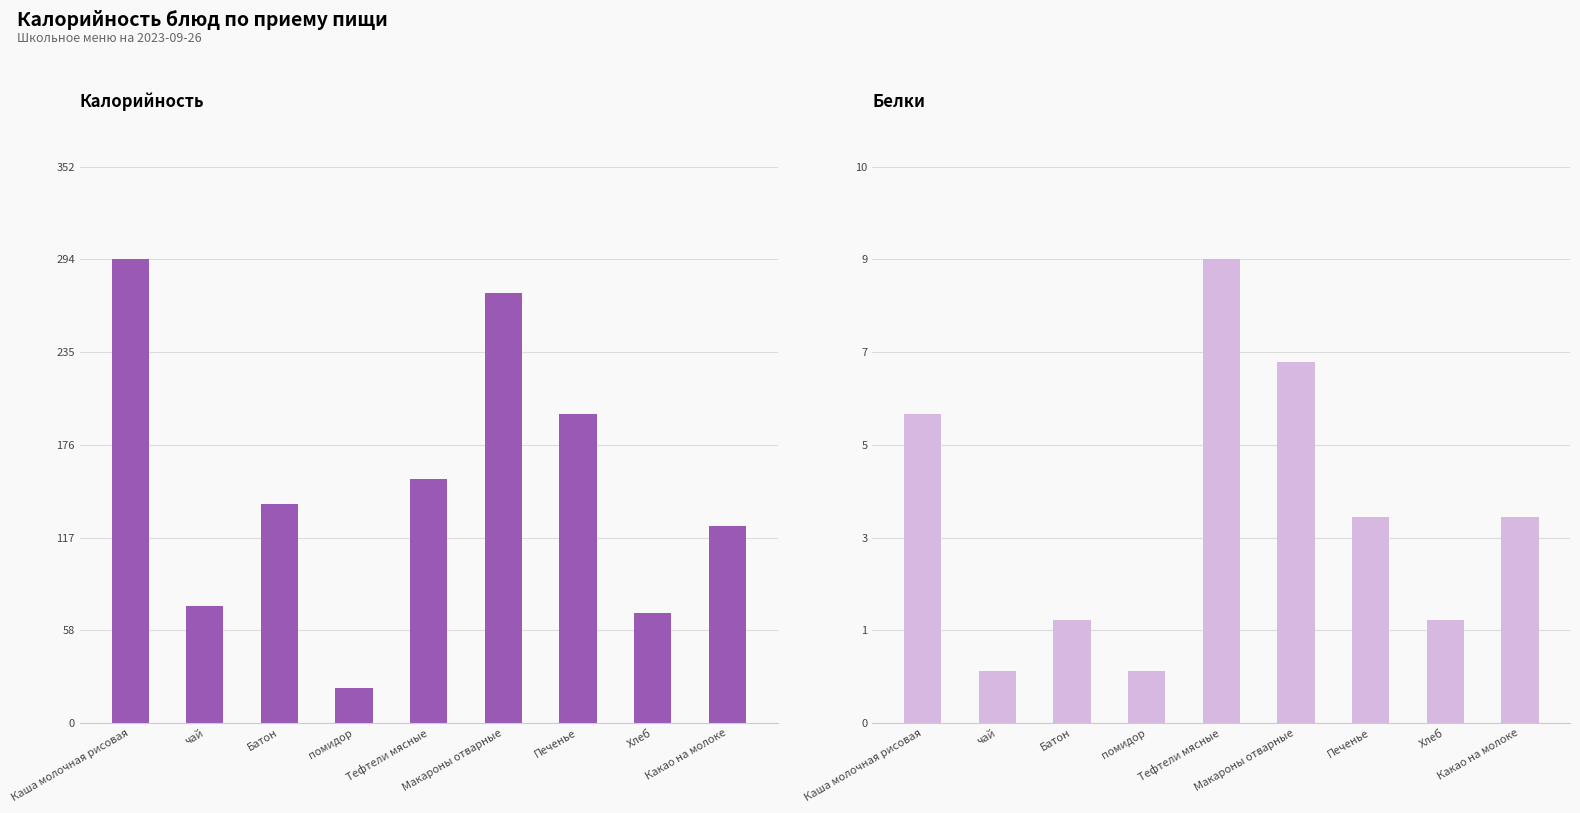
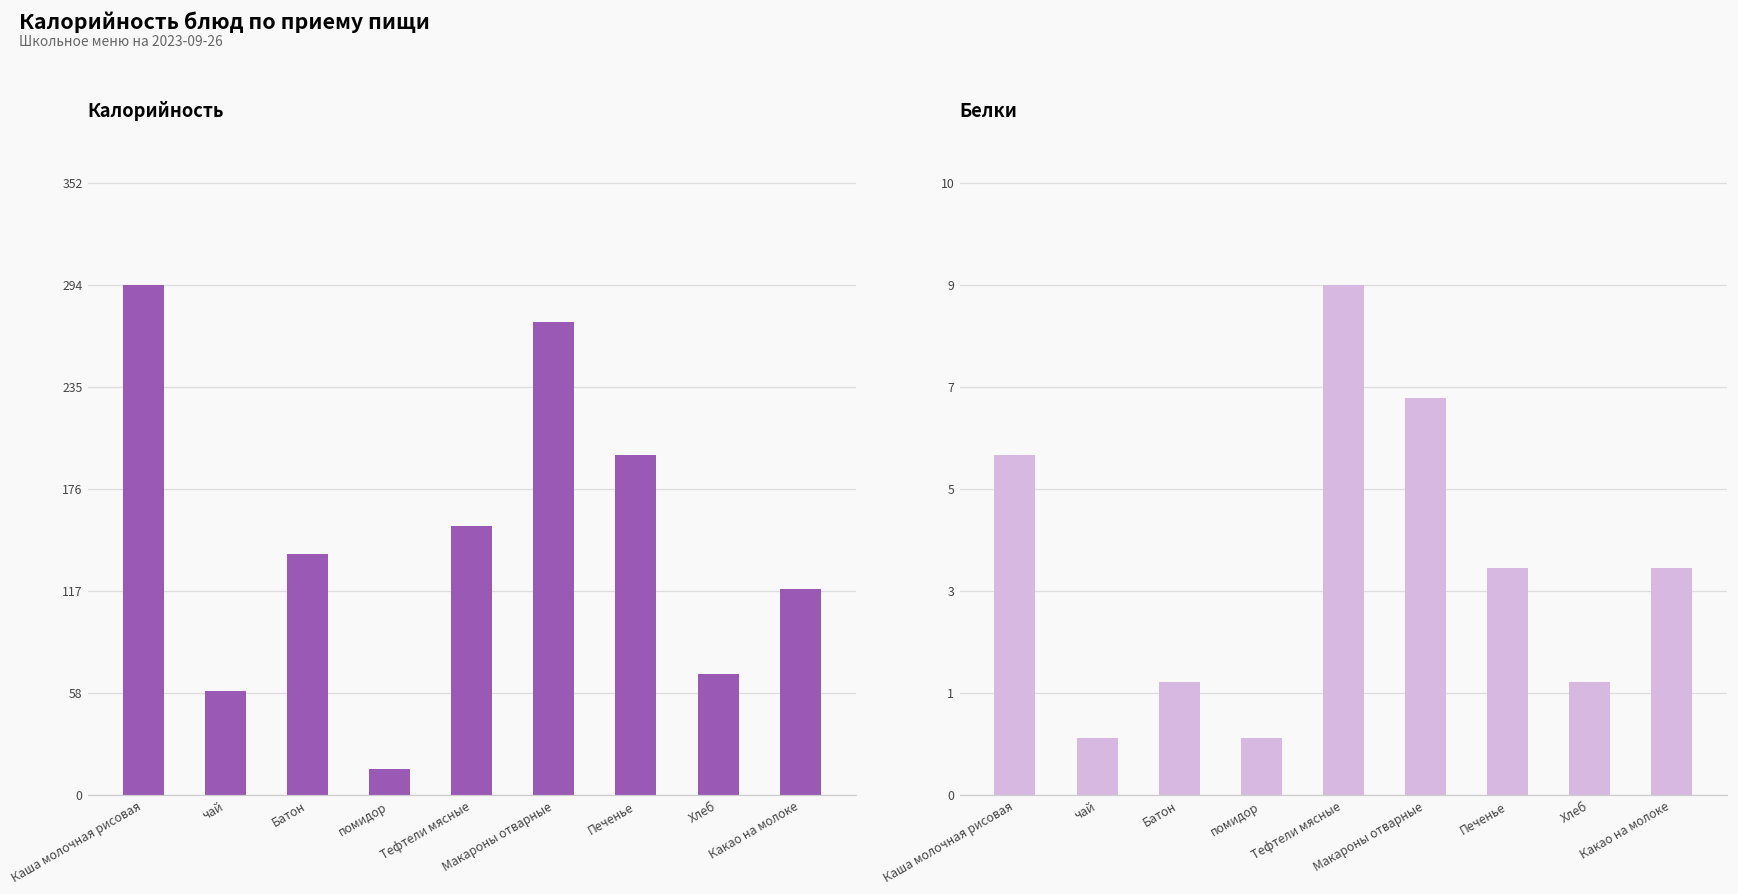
  {
    "Калорийность": {
      "Каша молочная рисовая": 294,
-     "чай": 74,
+     "чай": 60,
      "Батон": 139,
-     "помидор": 22,
+     "помидор": 15,
      "Тефтели мясные": 155,
      "Макароны отварные": 273,
      "Печенье": 196,
      "Хлеб": 70,
-     "Какао на молоке": 125
+     "Какао на молоке": 119
    }
  }
